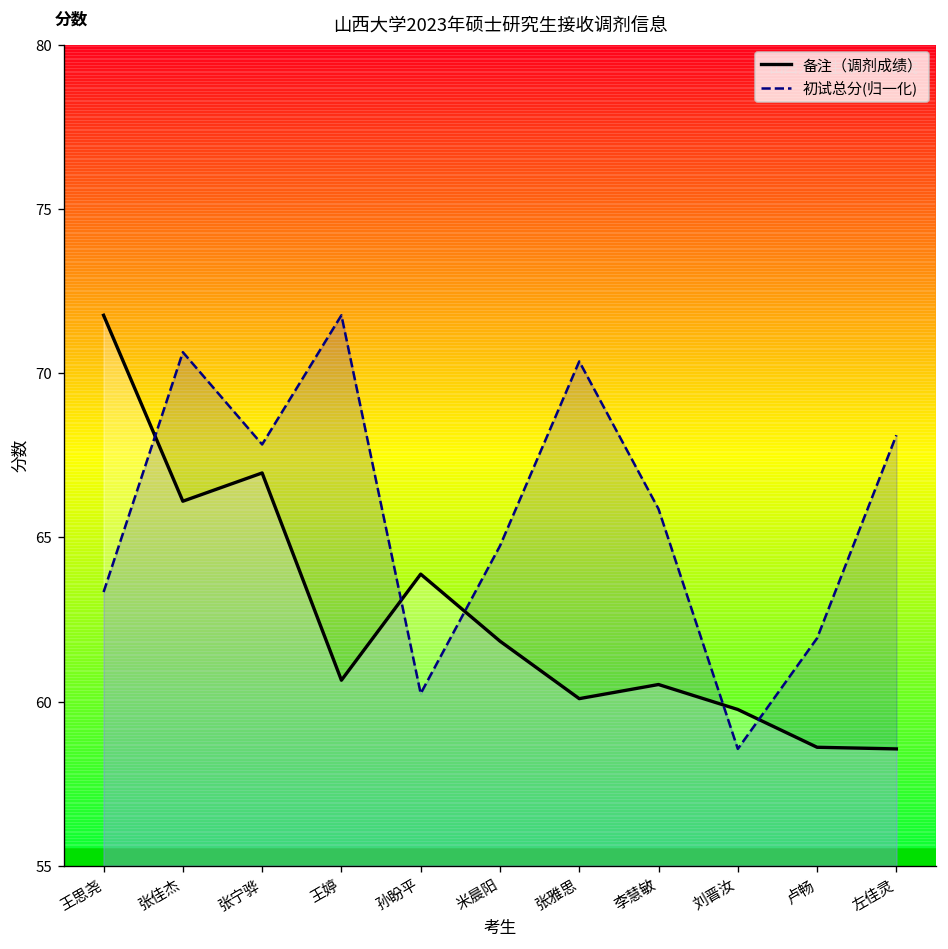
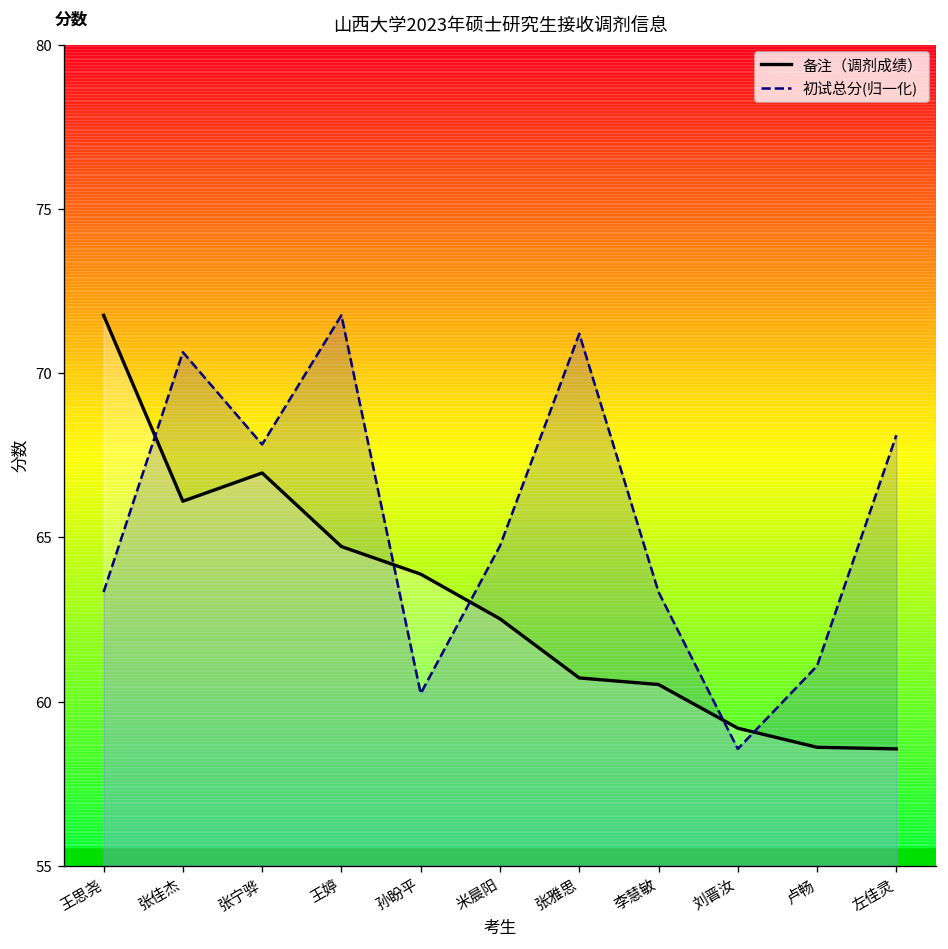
  {
    "备注（调剂成绩）": {
      "王思尧": 71.8,
      "张佳杰": 66.1,
      "张宁骅": 67.0,
-     "王婷": 60.7,
+     "王婷": 64.7,
      "孙盼平": 63.9,
-     "米晨阳": 61.8,
-     "张雅思": 60.1,
+     "米晨阳": 62.5,
+     "张雅思": 60.7,
      "李慧敏": 60.5,
-     "刘晋汝": 59.8,
+     "刘晋汝": 59.2,
      "卢畅": 58.6,
      "左佳灵": 58.6
    },
    "初试总分(归一化)": {
      "王思尧": 63.3,
      "张佳杰": 70.6,
      "张宁骅": 67.8,
      "王婷": 71.8,
      "孙盼平": 60.2,
      "米晨阳": 64.7,
-     "张雅思": 70.4,
-     "李慧敏": 65.9,
+     "张雅思": 71.2,
+     "李慧敏": 63.3,
      "刘晋汝": 58.6,
-     "卢畅": 61.9,
+     "卢畅": 61.1,
      "左佳灵": 68.1
    }
  }
